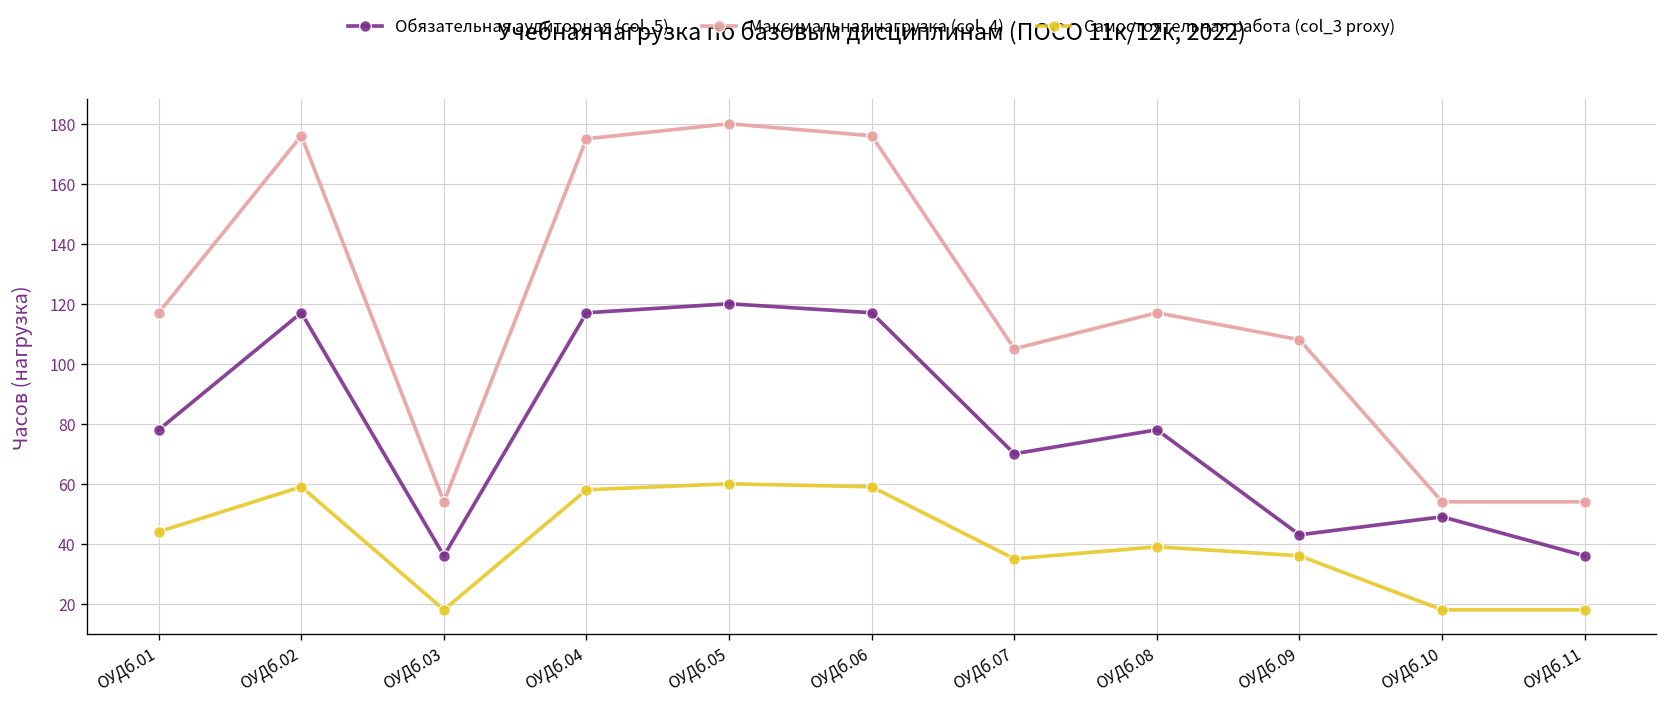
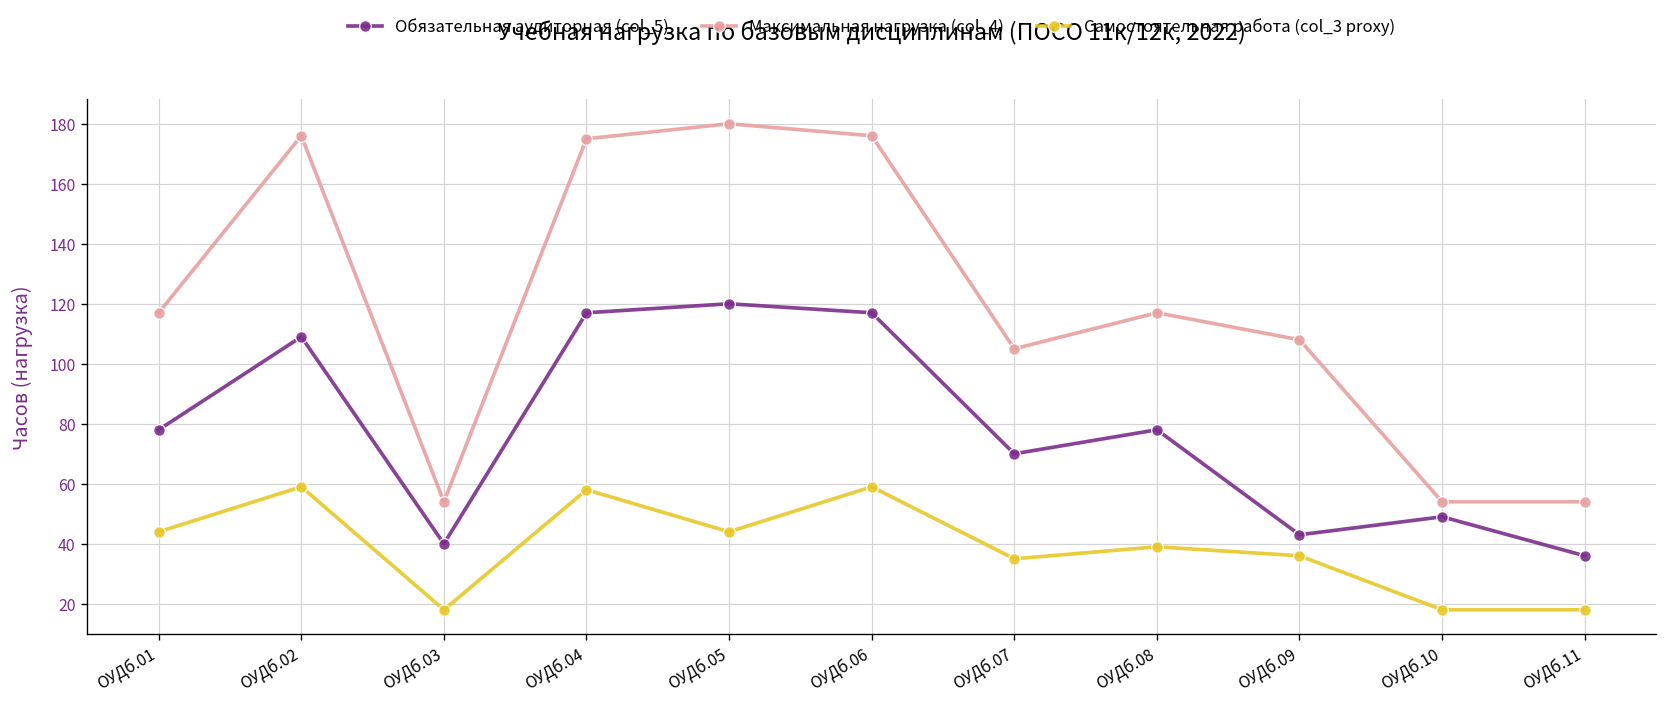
  {
    "Обязательная аудиторная (col_5)": {
      "ОУДб.01": 78,
-     "ОУДб.02": 117,
-     "ОУДб.03": 36,
+     "ОУДб.02": 109,
+     "ОУДб.03": 40,
      "ОУДб.04": 117,
      "ОУДб.05": 120,
      "ОУДб.06": 117,
      "ОУДб.07": 70,
      "ОУДб.08": 78,
      "ОУДб.09": 43,
      "ОУДб.10": 49,
      "ОУДб.11": 36
    },
    "Максимальная нагрузка (col_4)": {
      "ОУДб.01": 117,
      "ОУДб.02": 176,
      "ОУДб.03": 54,
      "ОУДб.04": 175,
      "ОУДб.05": 180,
      "ОУДб.06": 176,
      "ОУДб.07": 105,
      "ОУДб.08": 117,
      "ОУДб.09": 108,
      "ОУДб.10": 54,
      "ОУДб.11": 54
    },
    "Самостоятельная работа (col_3 proxy)": {
      "ОУДб.01": 44,
      "ОУДб.02": 59,
      "ОУДб.03": 18,
      "ОУДб.04": 58,
-     "ОУДб.05": 60,
+     "ОУДб.05": 44,
      "ОУДб.06": 59,
      "ОУДб.07": 35,
      "ОУДб.08": 39,
      "ОУДб.09": 36,
      "ОУДб.10": 18,
      "ОУДб.11": 18
    }
  }
